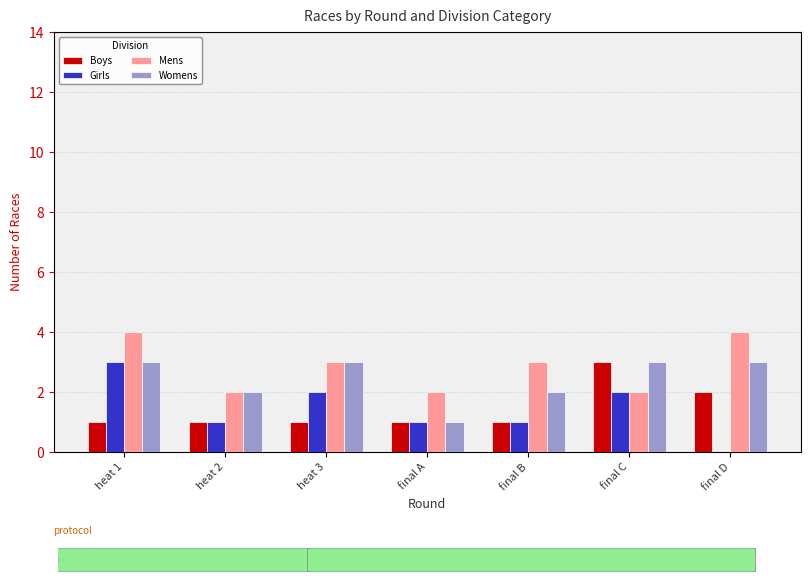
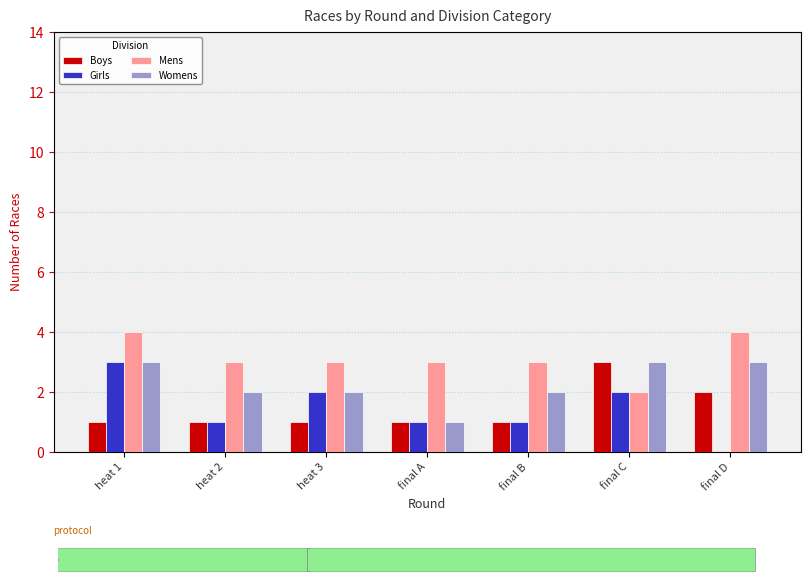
  {
    "Boys": {
      "heat 1": 1,
      "heat 2": 1,
      "heat 3": 1,
      "final A": 1,
      "final B": 1,
      "final C": 3,
      "final D": 2
    },
    "Girls": {
      "heat 1": 3,
      "heat 2": 1,
      "heat 3": 2,
      "final A": 1,
      "final B": 1,
      "final C": 2,
      "final D": 0
    },
    "Mens": {
      "heat 1": 4,
-     "heat 2": 2,
+     "heat 2": 3,
      "heat 3": 3,
-     "final A": 2,
+     "final A": 3,
      "final B": 3,
      "final C": 2,
      "final D": 4
    },
    "Womens": {
      "heat 1": 3,
      "heat 2": 2,
-     "heat 3": 3,
+     "heat 3": 2,
      "final A": 1,
      "final B": 2,
      "final C": 3,
      "final D": 3
    }
  }
